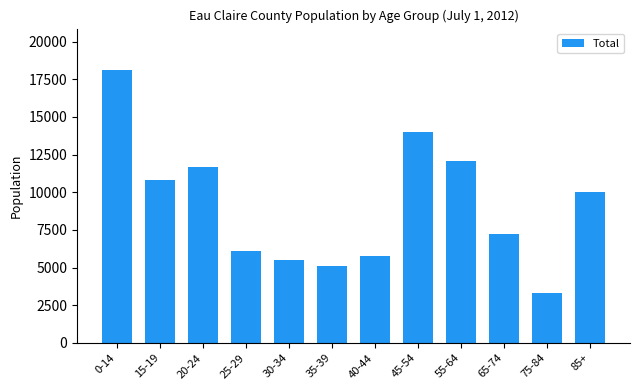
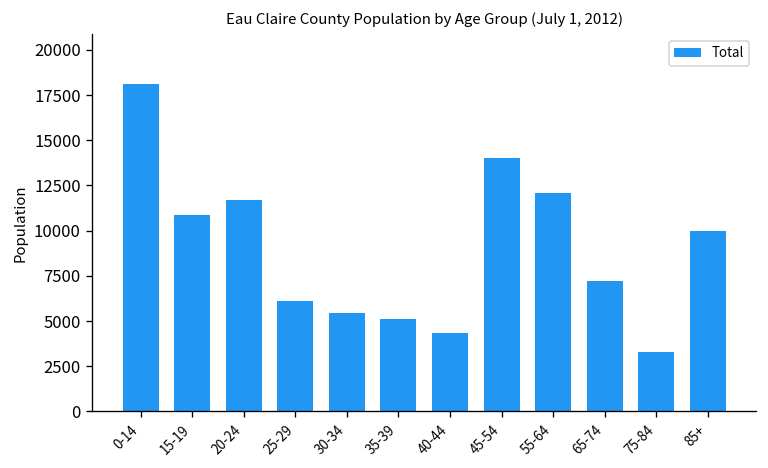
  {
    "0-14": 18100,
    "15-19": 10800,
    "20-24": 11700,
    "25-29": 6100,
    "30-34": 5500,
    "35-39": 5100,
-   "40-44": 5800,
+   "40-44": 4300,
    "45-54": 14000,
    "55-64": 12100,
    "65-74": 7200,
    "75-84": 3300,
    "85+": 10000
  }
